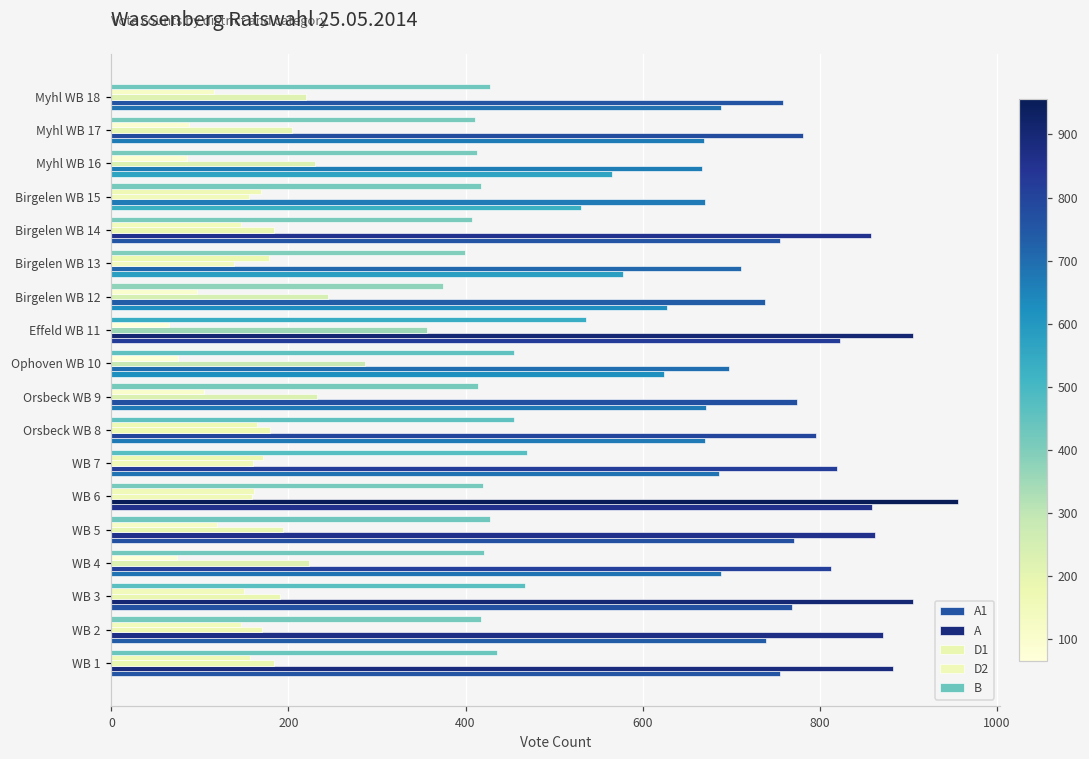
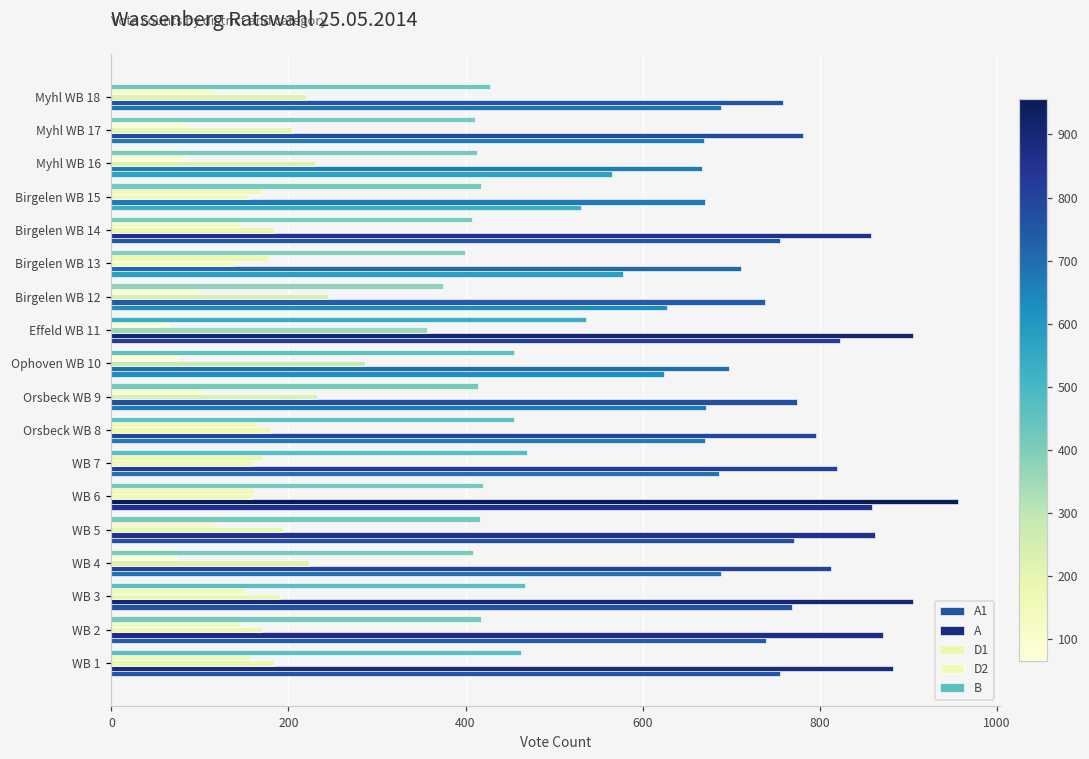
  {
    "B": {
      "Myhl WB 18": 430,
      "Myhl WB 17": 410,
      "Myhl WB 16": 410,
      "Birgelen WB 15": 420,
      "Birgelen WB 14": 410,
      "Birgelen WB 13": 400,
      "Birgelen WB 12": 380,
      "Effeld WB 11": 540,
      "Ophoven WB 10": 460,
      "Orsbeck WB 9": 410,
      "Orsbeck WB 8": 460,
      "WB 7": 470,
      "WB 6": 420,
-     "WB 5": 430,
-     "WB 4": 420,
+     "WB 5": 420,
+     "WB 4": 410,
      "WB 3": 470,
      "WB 2": 420,
-     "WB 1": 440
+     "WB 1": 460
    }
  }
